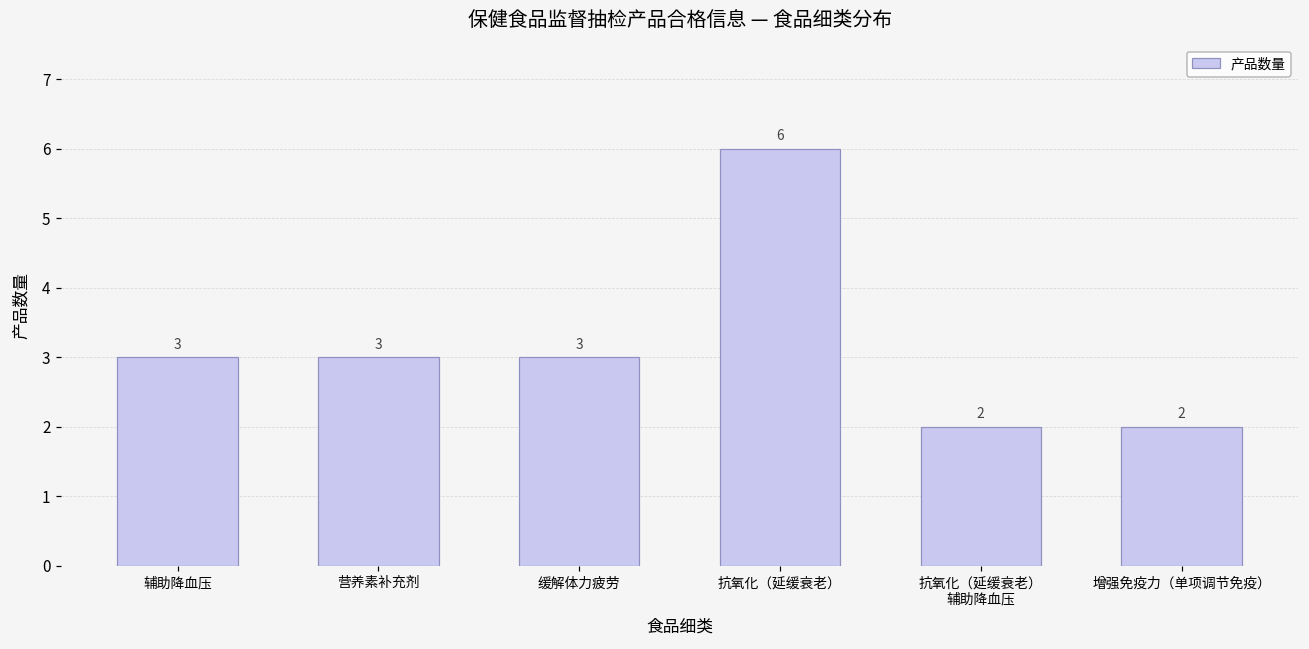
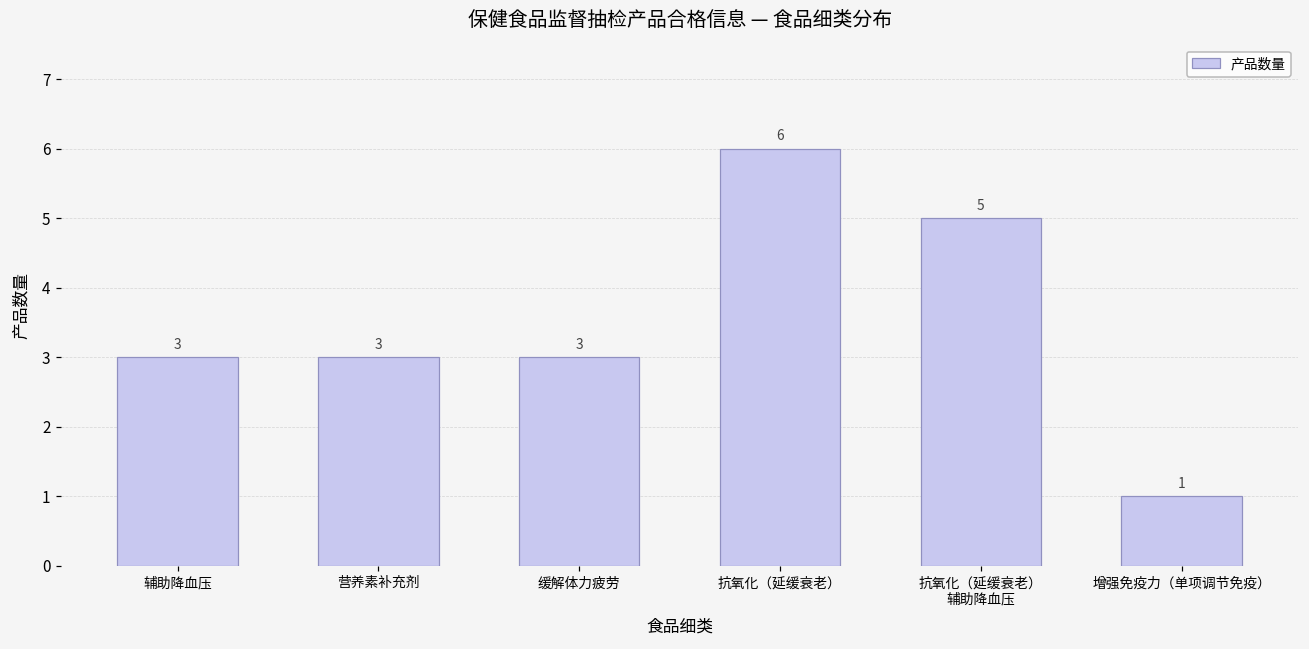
  {
    "辅助降血压": 3,
    "营养素补充剂": 3,
    "缓解体力疲劳": 3,
    "抗氧化（延缓衰老）": 6,
-   "抗氧化（延缓衰老） 辅助降血压": 2,
-   "增强免疫力（单项调节免疫）": 2
+   "抗氧化（延缓衰老） 辅助降血压": 5,
+   "增强免疫力（单项调节免疫）": 1
  }
